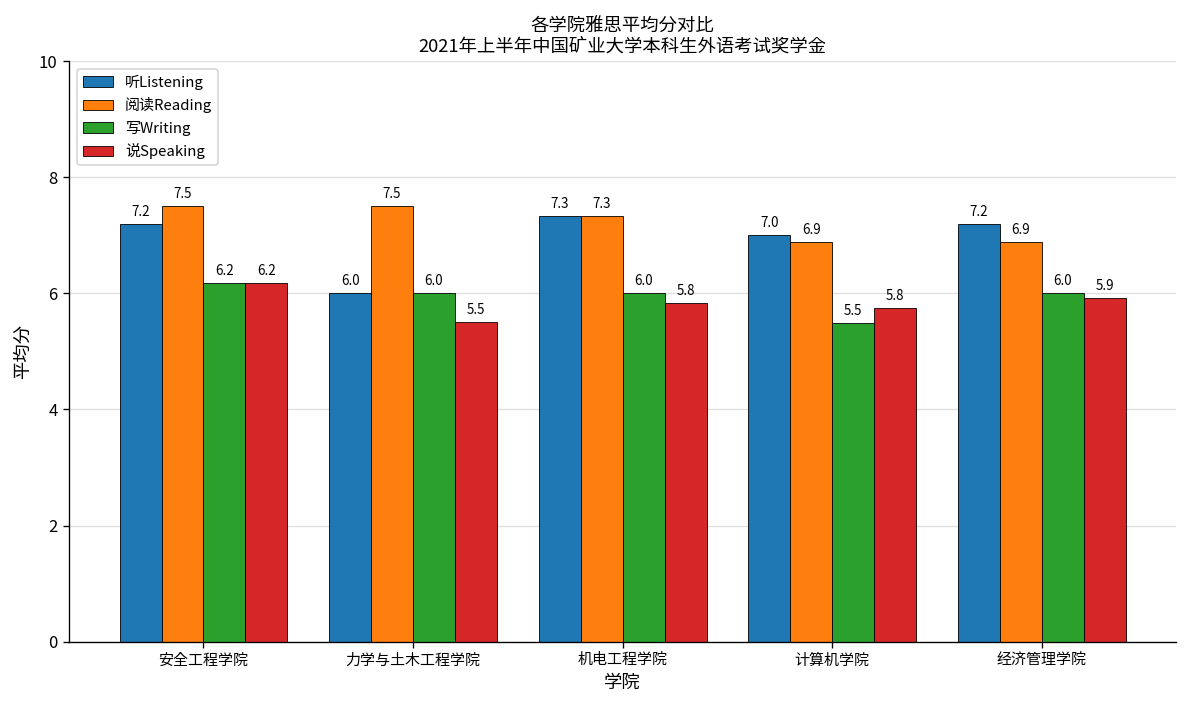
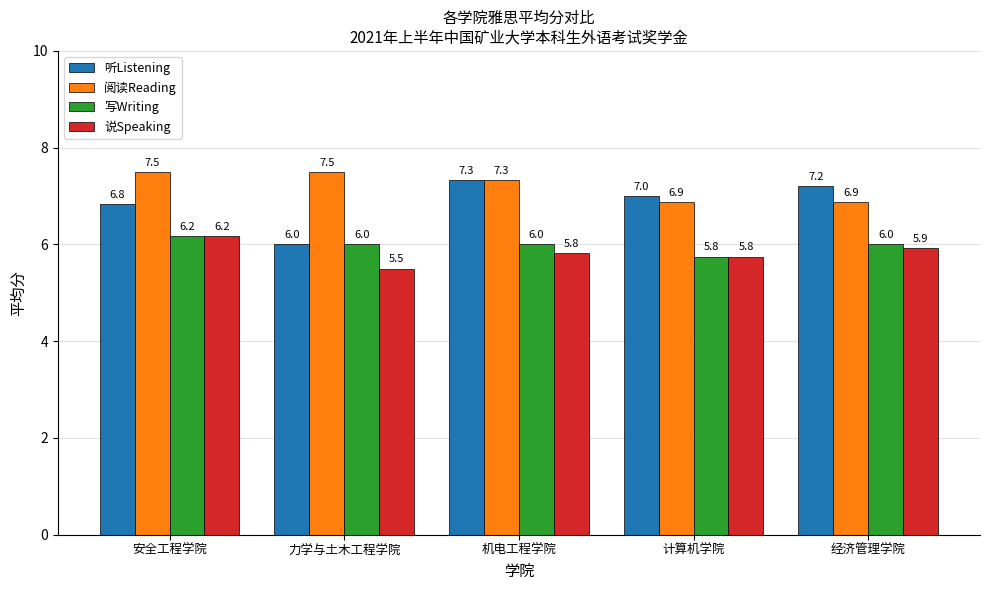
  {
    "听Listening": {
-     "安全工程学院": 7.2,
+     "安全工程学院": 6.8,
      "力学与土木工程学院": 6.0,
      "机电工程学院": 7.3,
      "计算机学院": 7.0,
      "经济管理学院": 7.2
    },
    "阅读Reading": {
      "安全工程学院": 7.5,
      "力学与土木工程学院": 7.5,
      "机电工程学院": 7.3,
      "计算机学院": 6.9,
      "经济管理学院": 6.9
    },
    "写Writing": {
      "安全工程学院": 6.2,
      "力学与土木工程学院": 6.0,
      "机电工程学院": 6.0,
-     "计算机学院": 5.5,
+     "计算机学院": 5.8,
      "经济管理学院": 6.0
    },
    "说Speaking": {
      "安全工程学院": 6.2,
      "力学与土木工程学院": 5.5,
      "机电工程学院": 5.8,
      "计算机学院": 5.8,
      "经济管理学院": 5.9
    }
  }
